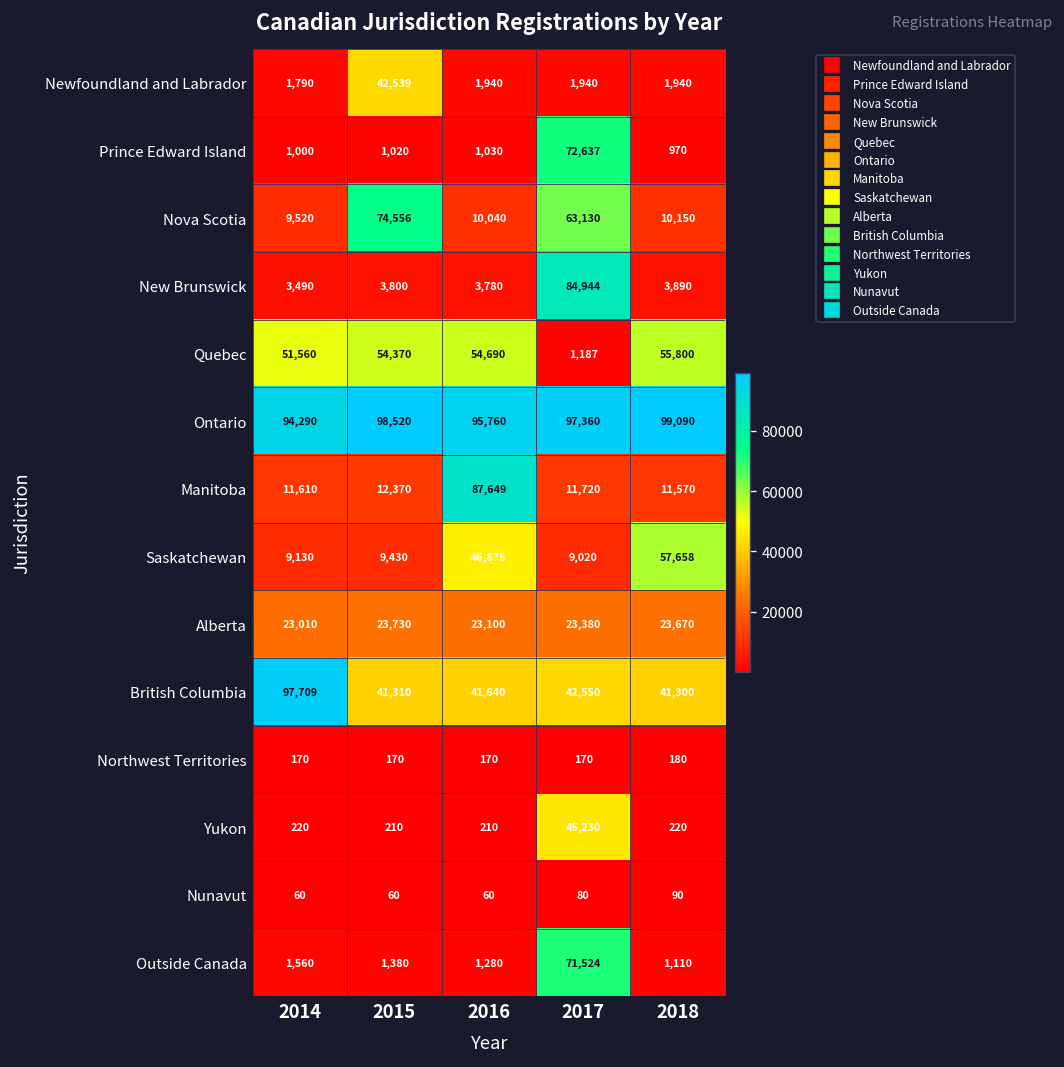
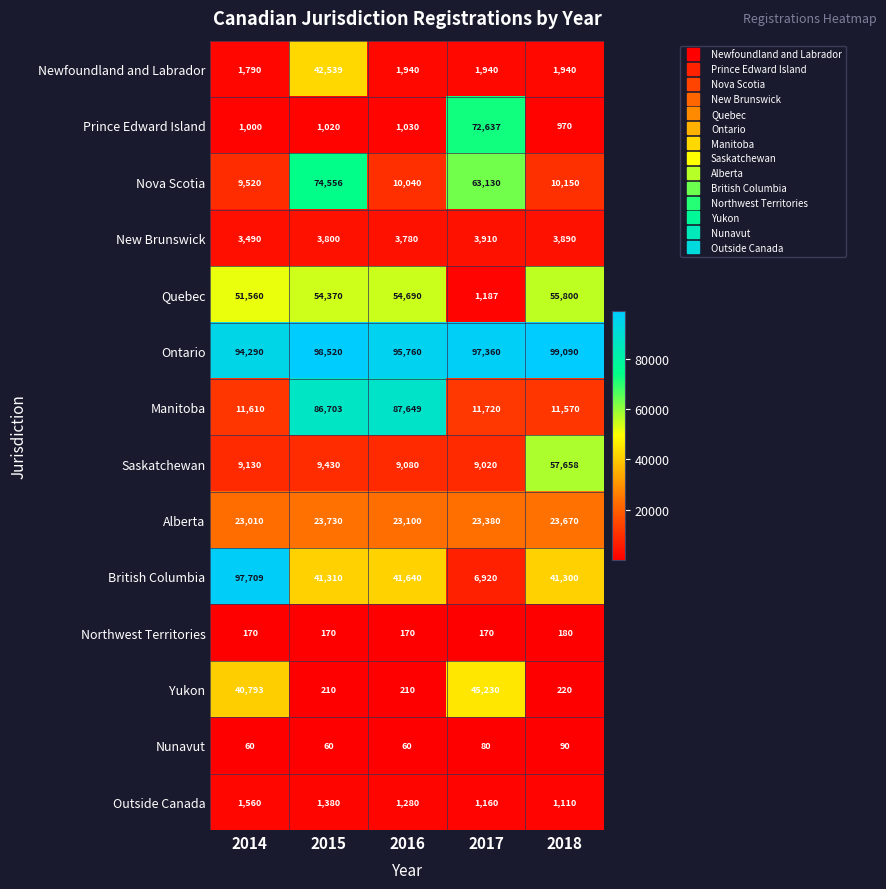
  {
    "Newfoundland and Labrador": {
      "2014": "1,790",
      "2015": "42,539",
      "2016": "1,940",
      "2017": "1,940",
      "2018": "1,940"
    },
    "Prince Edward Island": {
      "2014": "1,000",
      "2015": "1,020",
      "2016": "1,030",
      "2017": "72,637",
      "2018": "970"
    },
    "Nova Scotia": {
      "2014": "9,520",
      "2015": "74,556",
      "2016": "10,040",
      "2017": "63,130",
      "2018": "10,150"
    },
    "New Brunswick": {
      "2014": "3,490",
      "2015": "3,800",
      "2016": "3,780",
-     "2017": "84,944",
+     "2017": "3,910",
      "2018": "3,890"
    },
    "Quebec": {
      "2014": "51,560",
      "2015": "54,370",
      "2016": "54,690",
      "2017": "1,187",
      "2018": "55,800"
    },
    "Ontario": {
      "2014": "94,290",
      "2015": "98,520",
      "2016": "95,760",
      "2017": "97,360",
      "2018": "99,090"
    },
    "Manitoba": {
      "2014": "11,610",
-     "2015": "12,370",
+     "2015": "86,703",
      "2016": "87,649",
      "2017": "11,720",
      "2018": "11,570"
    },
    "Saskatchewan": {
      "2014": "9,130",
      "2015": "9,430",
-     "2016": "46,875",
+     "2016": "9,080",
      "2017": "9,020",
      "2018": "57,658"
    },
    "Alberta": {
      "2014": "23,010",
      "2015": "23,730",
      "2016": "23,100",
      "2017": "23,380",
      "2018": "23,670"
    },
    "British Columbia": {
      "2014": "97,709",
      "2015": "41,310",
      "2016": "41,640",
-     "2017": "42,550",
+     "2017": "6,920",
      "2018": "41,300"
    },
    "Northwest Territories": {
      "2014": "170",
      "2015": "170",
      "2016": "170",
      "2017": "170",
      "2018": "180"
    },
    "Yukon": {
-     "2014": "220",
+     "2014": "40,793",
      "2015": "210",
      "2016": "210",
      "2017": "45,230",
      "2018": "220"
    },
    "Nunavut": {
      "2014": "60",
      "2015": "60",
      "2016": "60",
      "2017": "80",
      "2018": "90"
    },
    "Outside Canada": {
      "2014": "1,560",
      "2015": "1,380",
      "2016": "1,280",
-     "2017": "71,524",
+     "2017": "1,160",
      "2018": "1,110"
    }
  }
